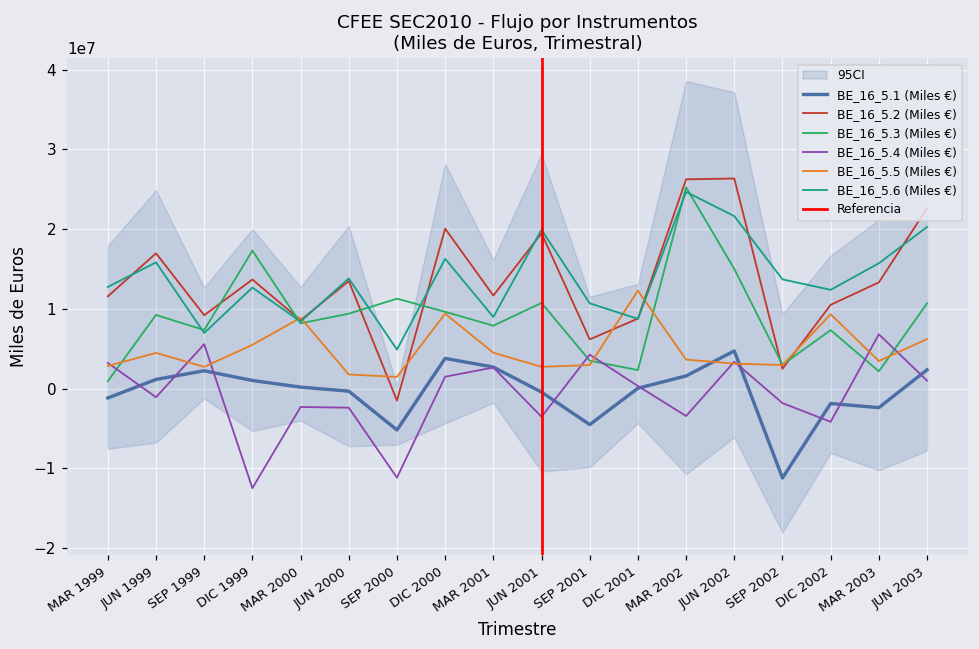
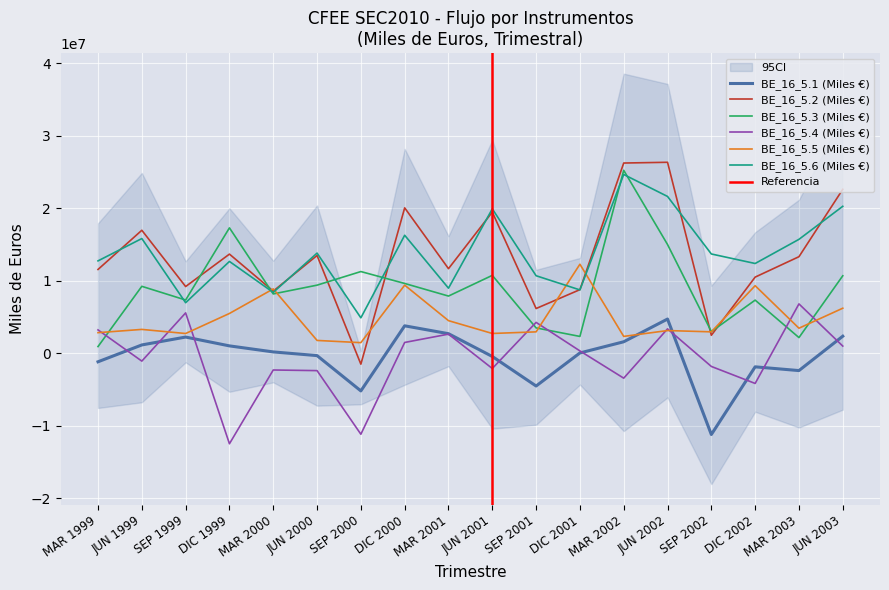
  {
    "BE_16_5.2 (Miles €)": {
      "MAR 1999": 12000000,
      "JUN 1999": 17000000,
      "SEP 1999": 9000000,
      "DIC 1999": 14000000,
      "SEP 2000": -2000000,
      "DIC 2000": 20000000,
      "MAR 2001": 12000000,
      "JUN 2001": 19000000,
      "SEP 2001": 6000000,
      "MAR 2002": 26000000,
      "JUN 2002": 26000000,
      "SEP 2002": 2000000,
      "DIC 2002": 11000000,
      "MAR 2003": 13000000
    },
    "BE_16_5.4 (Miles €)": {
      "MAR 1999": 3000000,
      "JUN 1999": -1000000,
      "SEP 1999": 6000000,
      "DIC 1999": -12000000,
      "MAR 2000": -2000000,
      "JUN 2000": -2000000,
      "SEP 2000": -11000000,
      "DIC 2000": 1000000,
-     "JUN 2001": -4000000,
+     "JUN 2001": -2000000,
      "SEP 2001": 4000000,
      "MAR 2002": -3000000,
      "SEP 2002": -2000000,
      "DIC 2002": -4000000,
      "MAR 2003": 7000000,
      "JUN 2003": 1000000
    },
    "BE_16_5.5 (Miles €)": {
      "MAR 1999": 3000000,
-     "JUN 1999": 4000000,
+     "JUN 1999": 3000000,
      "SEP 1999": 3000000,
      "DIC 1999": 5000000,
      "JUN 2000": 2000000,
      "SEP 2000": 1000000,
      "MAR 2001": 4000000,
      "JUN 2001": 3000000,
      "SEP 2001": 3000000,
      "DIC 2001": 12000000,
-     "MAR 2002": 4000000,
+     "MAR 2002": 2000000,
      "DIC 2002": 9000000,
      "MAR 2003": 3000000,
      "JUN 2003": 6000000
    }
  }
